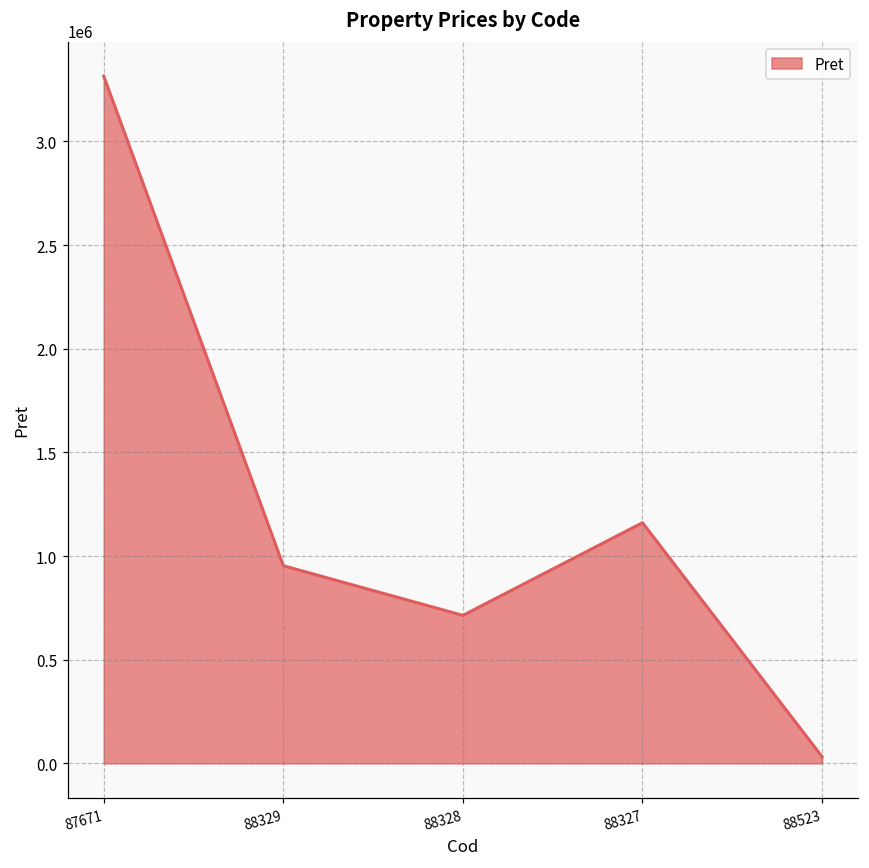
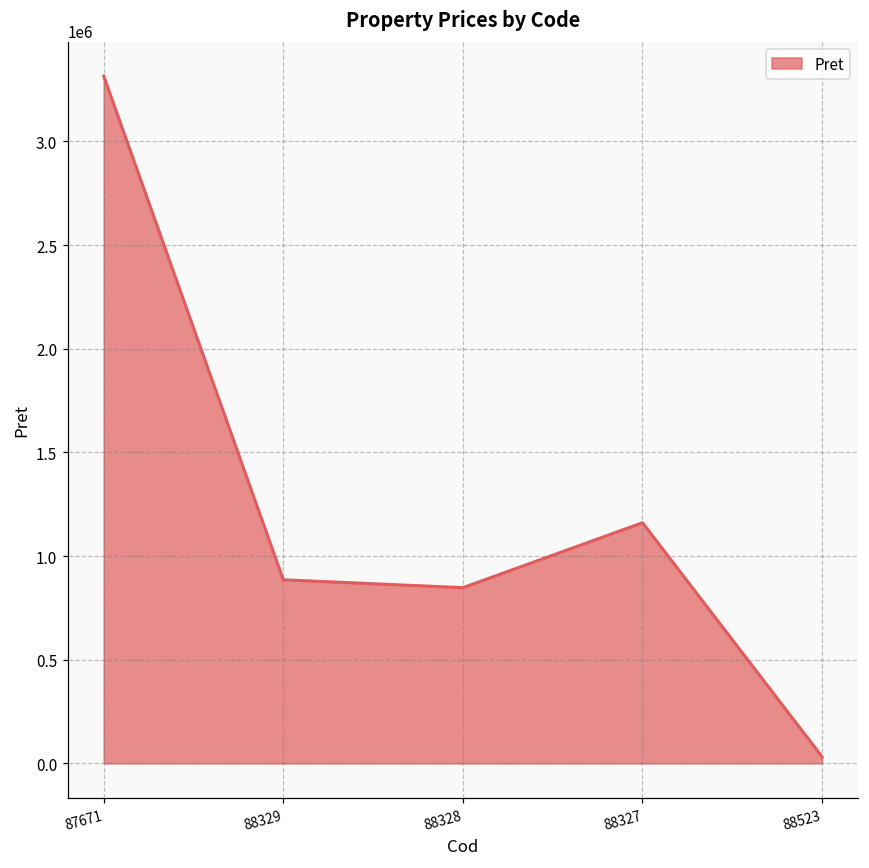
  {
    "87671": 3320000,
-   "88329": 950000,
-   "88328": 710000,
+   "88329": 890000,
+   "88328": 850000,
    "88327": 1160000,
    "88523": 30000
  }
